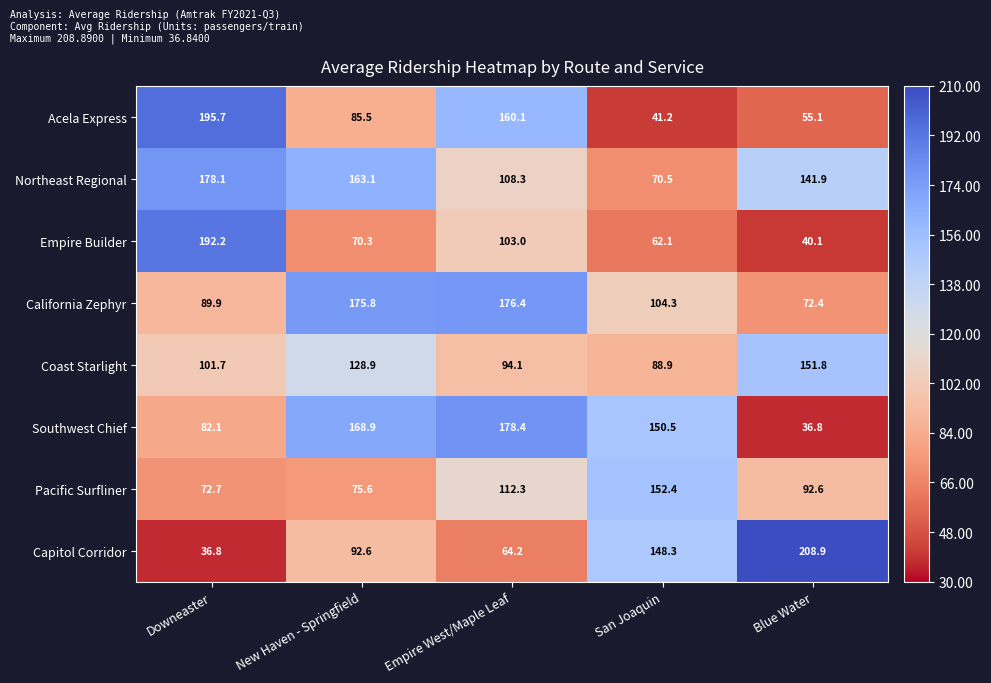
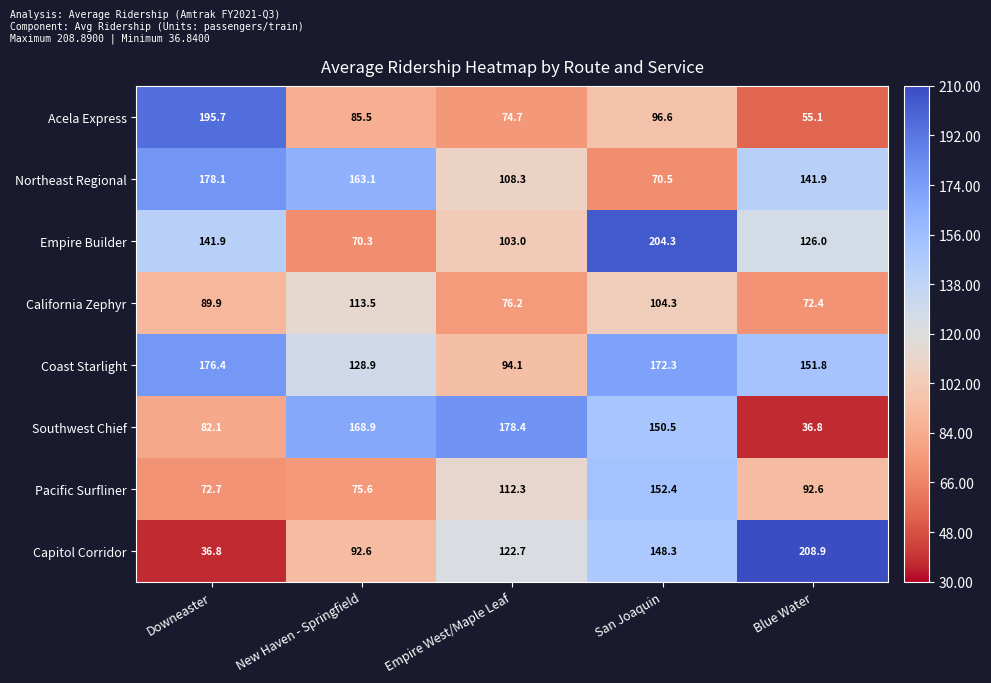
  {
    "Acela Express": {
      "Downeaster": 195.7,
      "New Haven - Springfield": 85.5,
-     "Empire West/Maple Leaf": 160.1,
-     "San Joaquin": 41.2,
+     "Empire West/Maple Leaf": 74.7,
+     "San Joaquin": 96.6,
      "Blue Water": 55.1
    },
    "Northeast Regional": {
      "Downeaster": 178.1,
      "New Haven - Springfield": 163.1,
      "Empire West/Maple Leaf": 108.3,
      "San Joaquin": 70.5,
      "Blue Water": 141.9
    },
    "Empire Builder": {
-     "Downeaster": 192.2,
+     "Downeaster": 141.9,
      "New Haven - Springfield": 70.3,
      "Empire West/Maple Leaf": 103.0,
-     "San Joaquin": 62.1,
-     "Blue Water": 40.1
+     "San Joaquin": 204.3,
+     "Blue Water": 126.0
    },
    "California Zephyr": {
      "Downeaster": 89.9,
-     "New Haven - Springfield": 175.8,
-     "Empire West/Maple Leaf": 176.4,
+     "New Haven - Springfield": 113.5,
+     "Empire West/Maple Leaf": 76.2,
      "San Joaquin": 104.3,
      "Blue Water": 72.4
    },
    "Coast Starlight": {
-     "Downeaster": 101.7,
+     "Downeaster": 176.4,
      "New Haven - Springfield": 128.9,
      "Empire West/Maple Leaf": 94.1,
-     "San Joaquin": 88.9,
+     "San Joaquin": 172.3,
      "Blue Water": 151.8
    },
    "Southwest Chief": {
      "Downeaster": 82.1,
      "New Haven - Springfield": 168.9,
      "Empire West/Maple Leaf": 178.4,
      "San Joaquin": 150.5,
      "Blue Water": 36.8
    },
    "Pacific Surfliner": {
      "Downeaster": 72.7,
      "New Haven - Springfield": 75.6,
      "Empire West/Maple Leaf": 112.3,
      "San Joaquin": 152.4,
      "Blue Water": 92.6
    },
    "Capitol Corridor": {
      "Downeaster": 36.8,
      "New Haven - Springfield": 92.6,
-     "Empire West/Maple Leaf": 64.2,
+     "Empire West/Maple Leaf": 122.7,
      "San Joaquin": 148.3,
      "Blue Water": 208.9
    }
  }
